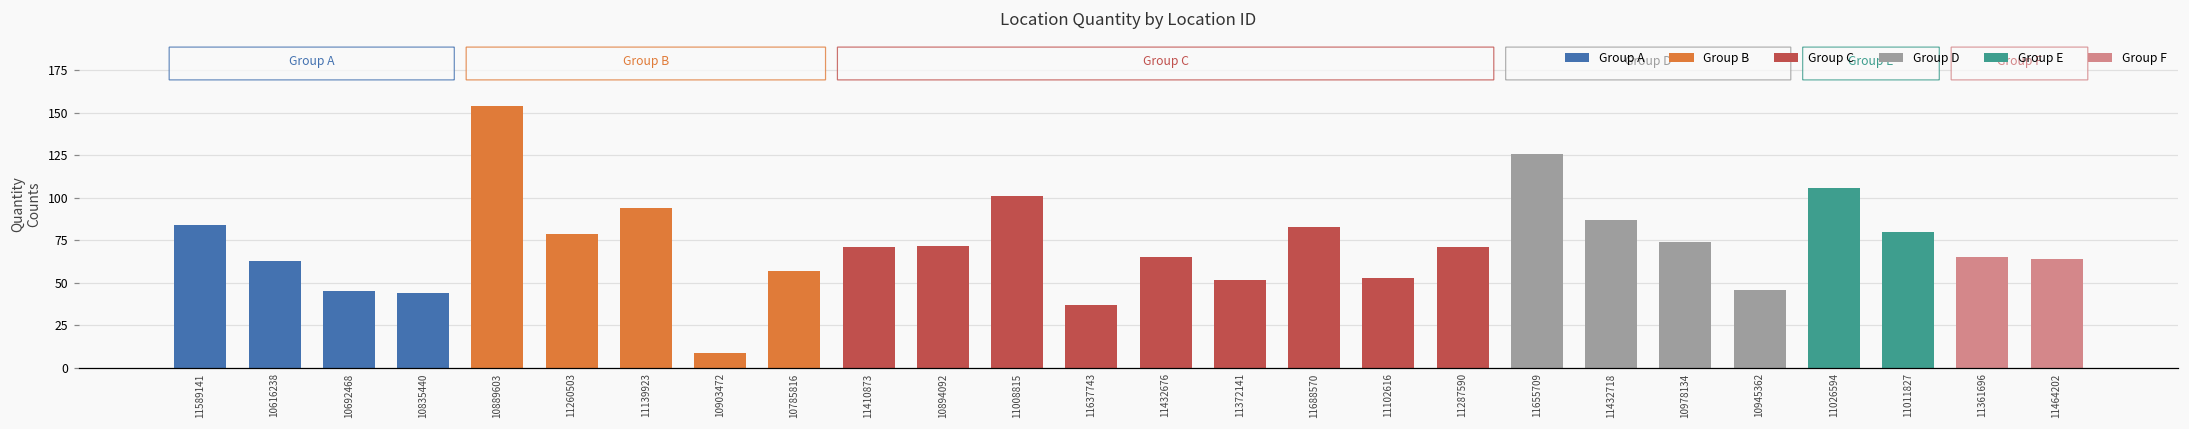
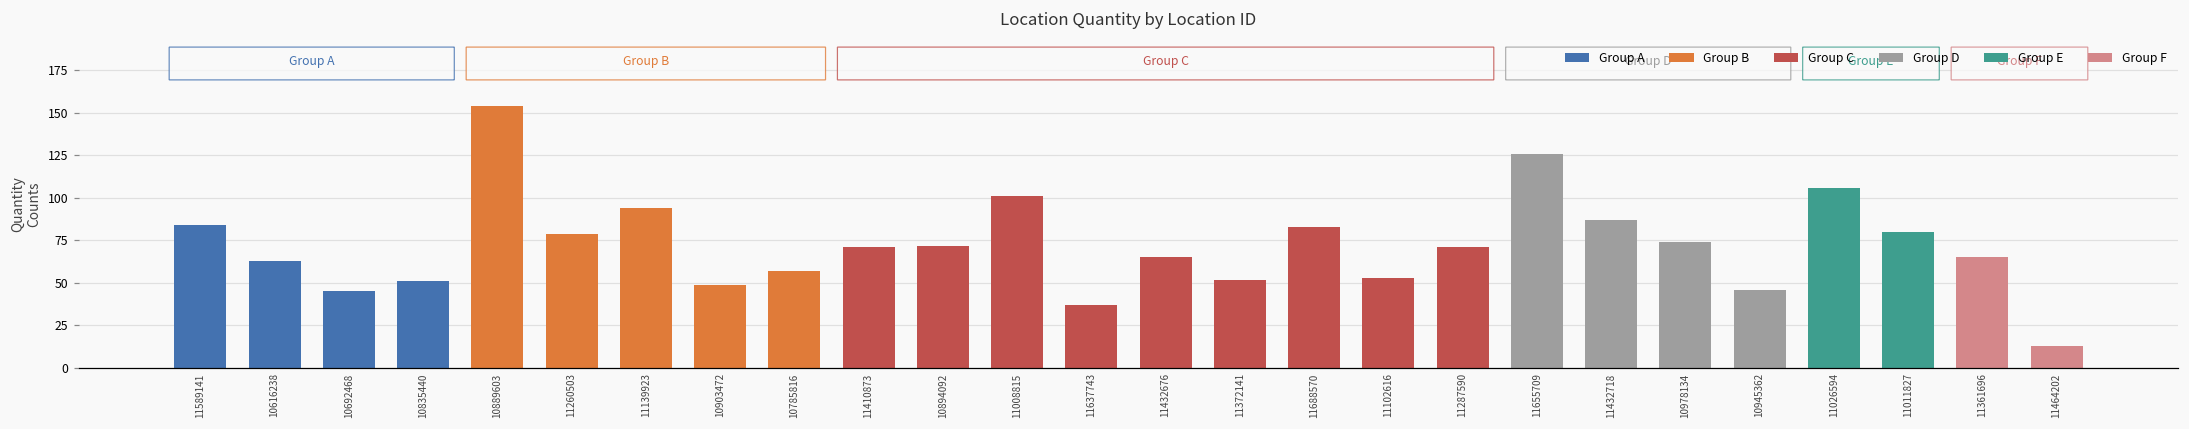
  {
    "11589141": 84,
    "10616238": 63,
    "10692468": 45,
-   "10835440": 44,
+   "10835440": 51,
    "10889603": 154,
    "11260503": 79,
    "11139923": 94,
-   "10903472": 9,
+   "10903472": 49,
    "10785816": 57,
    "11410873": 71,
    "10894092": 72,
    "11008815": 101,
    "11637743": 37,
    "11432676": 65,
    "11372141": 52,
    "11688570": 83,
    "11102616": 53,
    "11287590": 71,
    "11655709": 126,
    "11432718": 87,
    "10978134": 74,
    "10945362": 46,
    "11026594": 106,
    "11011827": 80,
    "11361696": 65,
-   "11464202": 64
+   "11464202": 13
  }
